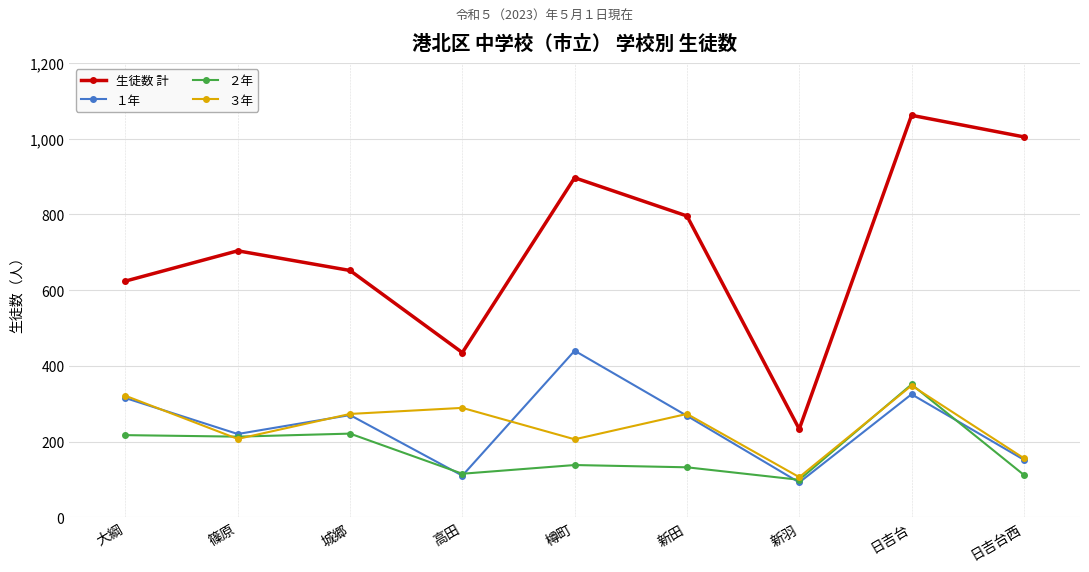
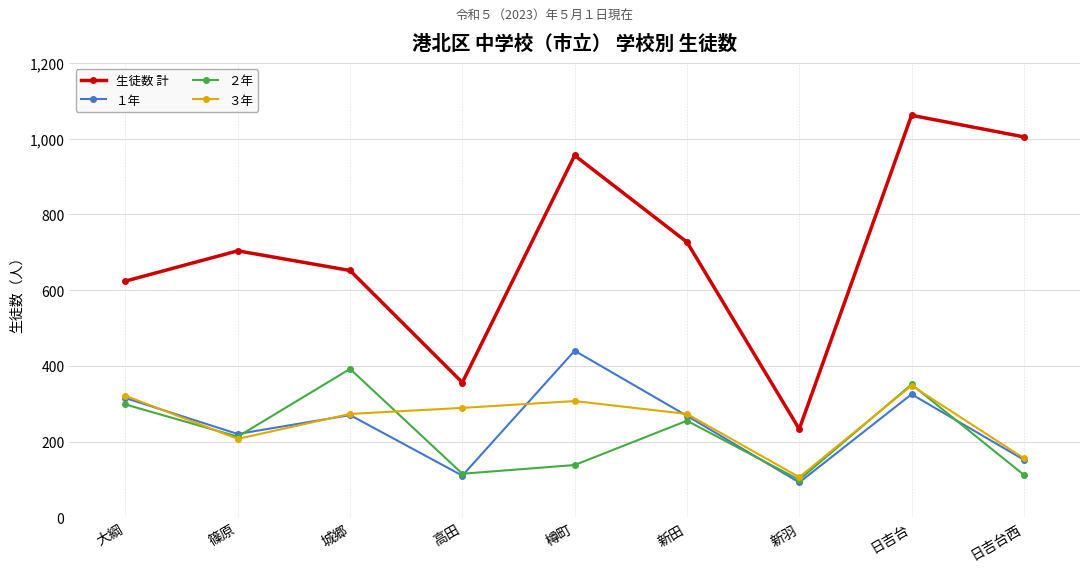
  {
    "生徒数 計": {
      "大綱": "620",
      "篠原": "700",
      "城郷": "650",
-     "高田": "440",
-     "樽町": "900",
-     "新田": "800",
+     "高田": "360",
+     "樽町": "960",
+     "新田": "730",
      "新羽": "230",
      "日吉台": "1,060",
      "日吉台西": "1,010"
    },
    "１年": {
      "篠原": "220",
      "樽町": "440",
      "新羽": "90",
      "日吉台": "330"
    },
    "２年": {
-     "大綱": "220",
-     "城郷": "220",
+     "大綱": "300",
+     "城郷": "390",
      "樽町": "140",
-     "新田": "130",
+     "新田": "260",
      "新羽": "100",
      "日吉台西": "110"
    },
    "３年": {
      "高田": "290",
-     "樽町": "210",
+     "樽町": "310",
      "新羽": "110"
    }
  }
